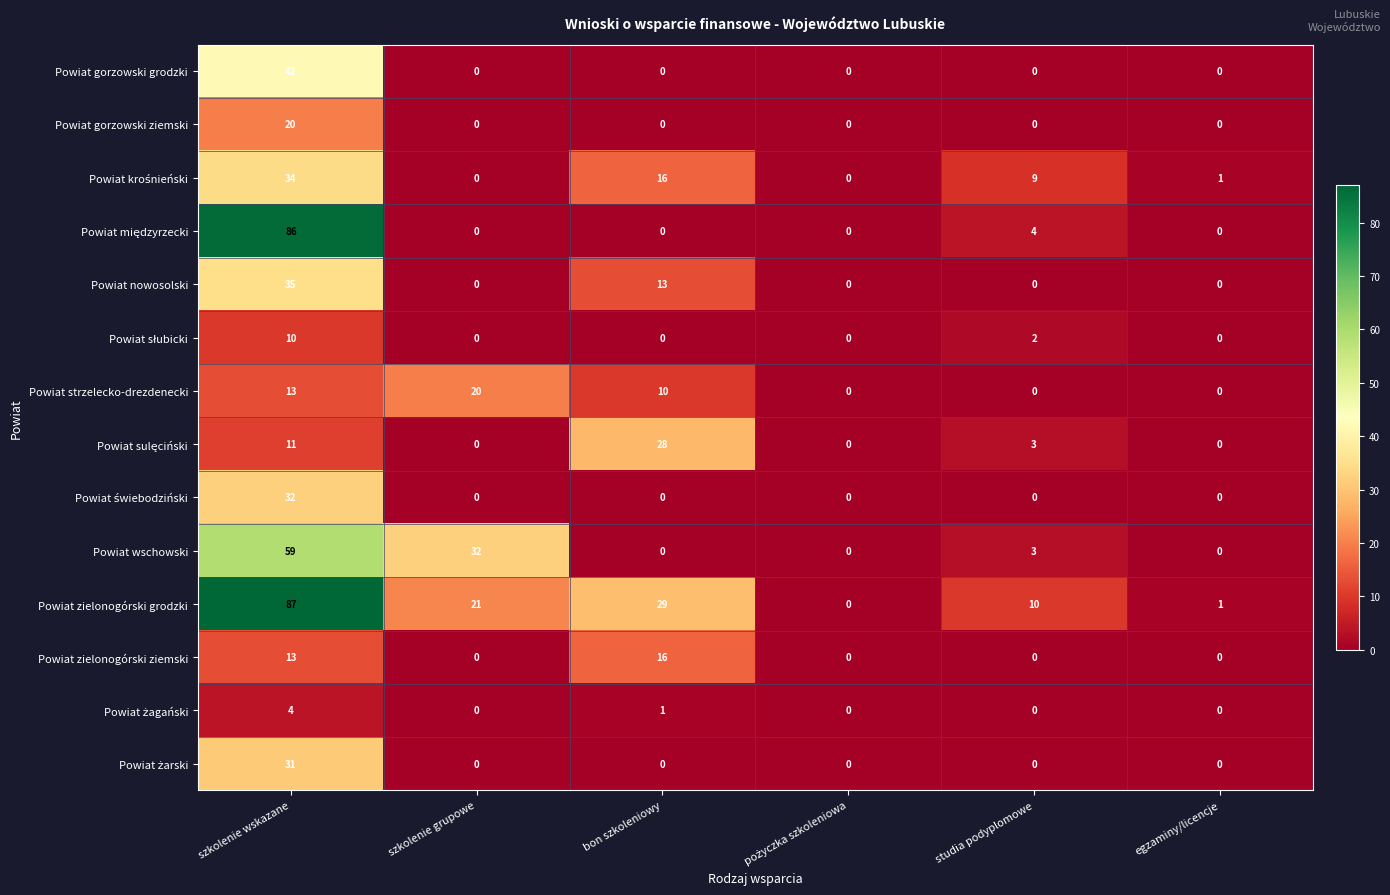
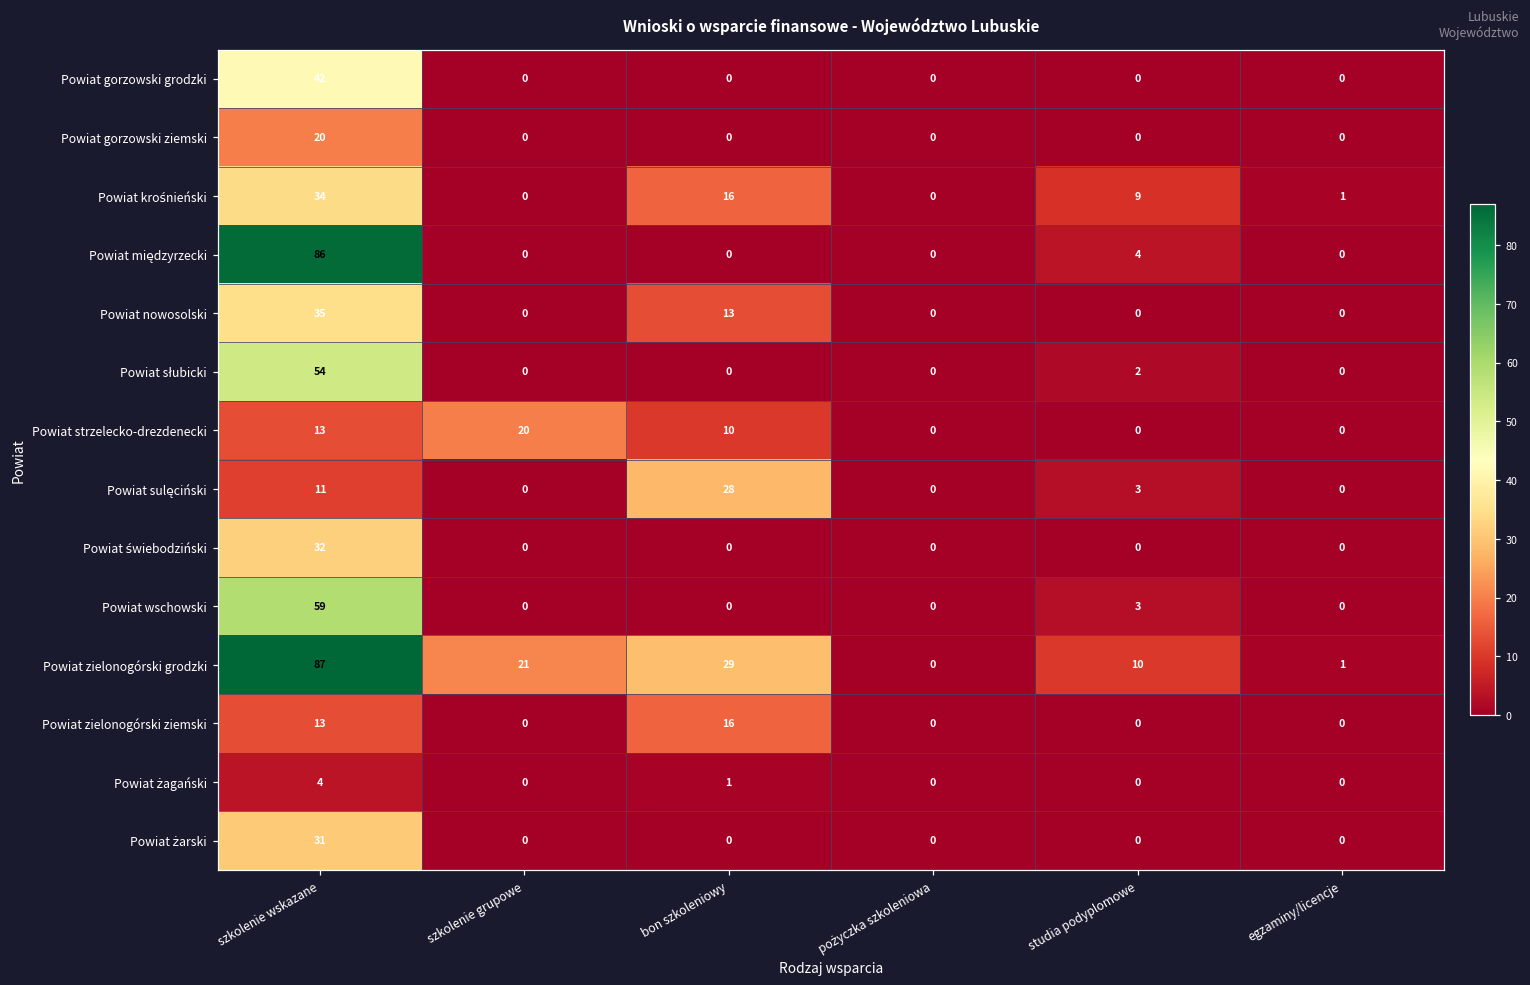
  {
    "Powiat gorzowski grodzki": {
      "szkolenie wskazane": 42,
      "szkolenie grupowe": 0,
      "bon szkoleniowy": 0,
      "pożyczka szkoleniowa": 0,
      "studia podyplomowe": 0,
      "egzaminy/licencje": 0
    },
    "Powiat gorzowski ziemski": {
      "szkolenie wskazane": 20,
      "szkolenie grupowe": 0,
      "bon szkoleniowy": 0,
      "pożyczka szkoleniowa": 0,
      "studia podyplomowe": 0,
      "egzaminy/licencje": 0
    },
    "Powiat krośnieński": {
      "szkolenie wskazane": 34,
      "szkolenie grupowe": 0,
      "bon szkoleniowy": 16,
      "pożyczka szkoleniowa": 0,
      "studia podyplomowe": 9,
      "egzaminy/licencje": 1
    },
    "Powiat międzyrzecki": {
      "szkolenie wskazane": 86,
      "szkolenie grupowe": 0,
      "bon szkoleniowy": 0,
      "pożyczka szkoleniowa": 0,
      "studia podyplomowe": 4,
      "egzaminy/licencje": 0
    },
    "Powiat nowosolski": {
      "szkolenie wskazane": 35,
      "szkolenie grupowe": 0,
      "bon szkoleniowy": 13,
      "pożyczka szkoleniowa": 0,
      "studia podyplomowe": 0,
      "egzaminy/licencje": 0
    },
    "Powiat słubicki": {
-     "szkolenie wskazane": 10,
+     "szkolenie wskazane": 54,
      "szkolenie grupowe": 0,
      "bon szkoleniowy": 0,
      "pożyczka szkoleniowa": 0,
      "studia podyplomowe": 2,
      "egzaminy/licencje": 0
    },
    "Powiat strzelecko-drezdenecki": {
      "szkolenie wskazane": 13,
      "szkolenie grupowe": 20,
      "bon szkoleniowy": 10,
      "pożyczka szkoleniowa": 0,
      "studia podyplomowe": 0,
      "egzaminy/licencje": 0
    },
    "Powiat sulęciński": {
      "szkolenie wskazane": 11,
      "szkolenie grupowe": 0,
      "bon szkoleniowy": 28,
      "pożyczka szkoleniowa": 0,
      "studia podyplomowe": 3,
      "egzaminy/licencje": 0
    },
    "Powiat świebodziński": {
      "szkolenie wskazane": 32,
      "szkolenie grupowe": 0,
      "bon szkoleniowy": 0,
      "pożyczka szkoleniowa": 0,
      "studia podyplomowe": 0,
      "egzaminy/licencje": 0
    },
    "Powiat wschowski": {
      "szkolenie wskazane": 59,
-     "szkolenie grupowe": 32,
+     "szkolenie grupowe": 0,
      "bon szkoleniowy": 0,
      "pożyczka szkoleniowa": 0,
      "studia podyplomowe": 3,
      "egzaminy/licencje": 0
    },
    "Powiat zielonogórski grodzki": {
      "szkolenie wskazane": 87,
      "szkolenie grupowe": 21,
      "bon szkoleniowy": 29,
      "pożyczka szkoleniowa": 0,
      "studia podyplomowe": 10,
      "egzaminy/licencje": 1
    },
    "Powiat zielonogórski ziemski": {
      "szkolenie wskazane": 13,
      "szkolenie grupowe": 0,
      "bon szkoleniowy": 16,
      "pożyczka szkoleniowa": 0,
      "studia podyplomowe": 0,
      "egzaminy/licencje": 0
    },
    "Powiat żagański": {
      "szkolenie wskazane": 4,
      "szkolenie grupowe": 0,
      "bon szkoleniowy": 1,
      "pożyczka szkoleniowa": 0,
      "studia podyplomowe": 0,
      "egzaminy/licencje": 0
    },
    "Powiat żarski": {
      "szkolenie wskazane": 31,
      "szkolenie grupowe": 0,
      "bon szkoleniowy": 0,
      "pożyczka szkoleniowa": 0,
      "studia podyplomowe": 0,
      "egzaminy/licencje": 0
    }
  }
